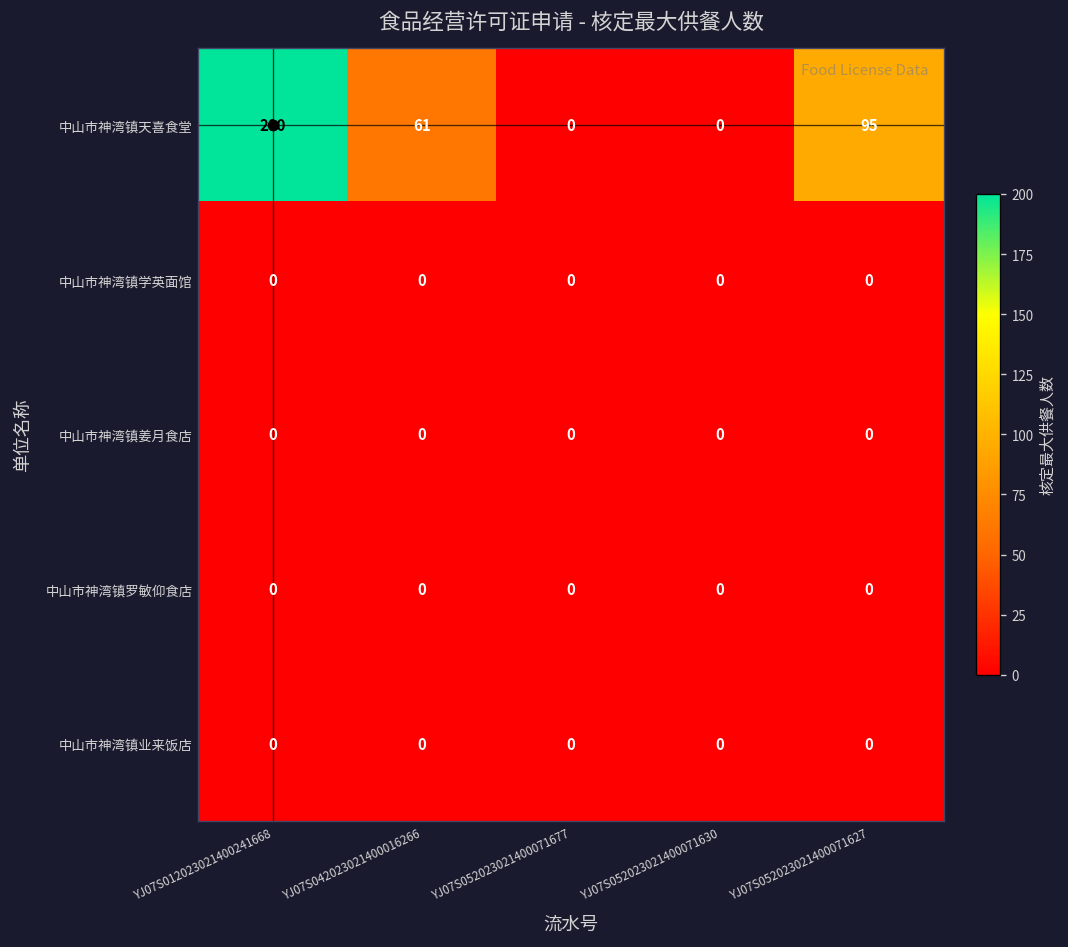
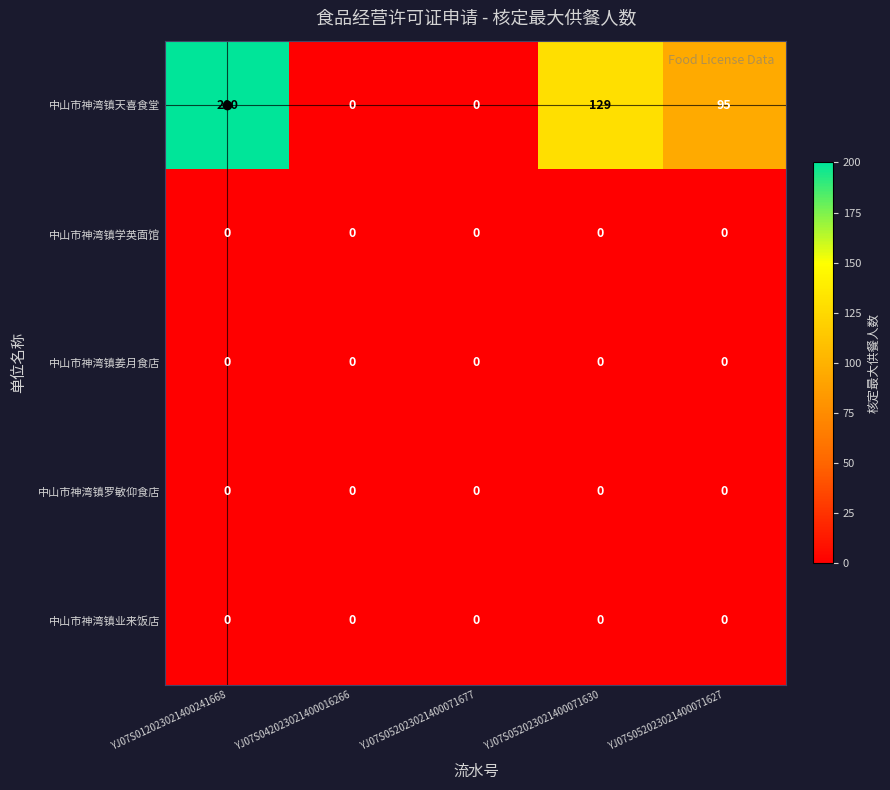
  {
    "中山市神湾镇天喜食堂": {
-     "YJ07S042023021400016266": 61,
+     "YJ07S042023021400016266": 0,
      "YJ07S052023021400071677": 0,
-     "YJ07S052023021400071630": 0
+     "YJ07S052023021400071630": 129
    },
    "中山市神湾镇学英面馆": {
      "YJ07S012023021400241668": 0,
      "YJ07S042023021400016266": 0,
      "YJ07S052023021400071677": 0,
      "YJ07S052023021400071630": 0,
      "YJ07S052023021400071627": 0
    },
    "中山市神湾镇姜月食店": {
      "YJ07S012023021400241668": 0,
      "YJ07S042023021400016266": 0,
      "YJ07S052023021400071677": 0,
      "YJ07S052023021400071630": 0,
      "YJ07S052023021400071627": 0
    },
    "中山市神湾镇罗敏仰食店": {
      "YJ07S012023021400241668": 0,
      "YJ07S042023021400016266": 0,
      "YJ07S052023021400071677": 0,
      "YJ07S052023021400071630": 0,
      "YJ07S052023021400071627": 0
    },
    "中山市神湾镇业来饭店": {
      "YJ07S012023021400241668": 0,
      "YJ07S042023021400016266": 0,
      "YJ07S052023021400071677": 0,
      "YJ07S052023021400071630": 0,
      "YJ07S052023021400071627": 0
    }
  }
